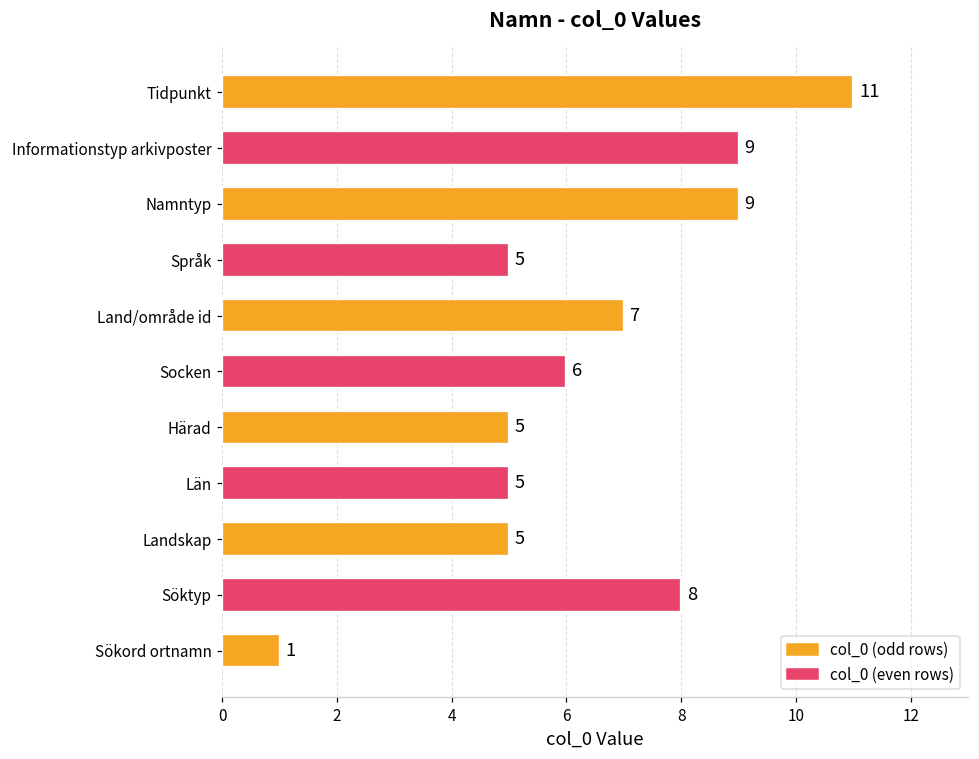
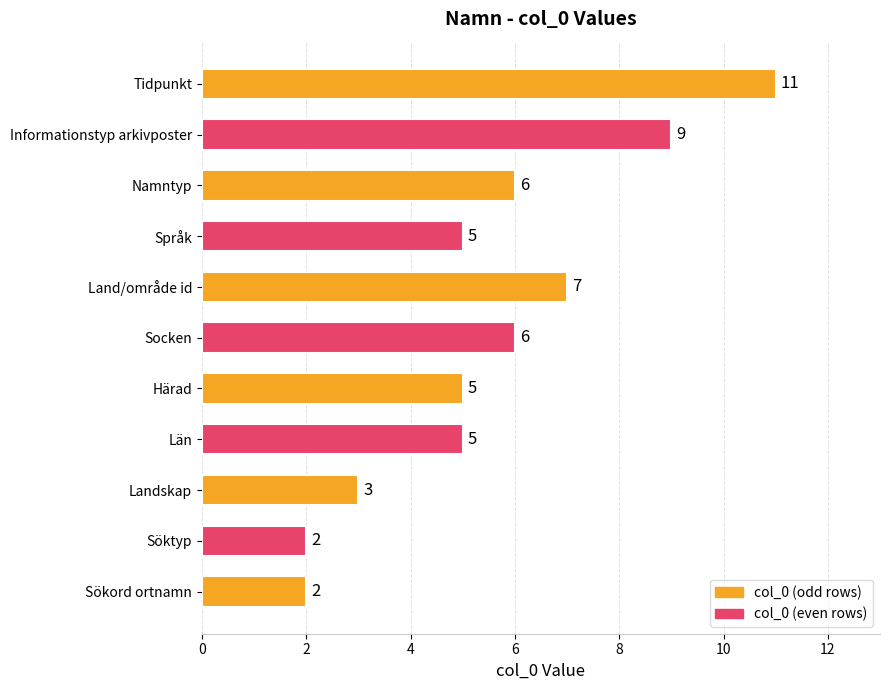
  {
    "Tidpunkt": 11,
    "Informationstyp arkivposter": 9,
-   "Namntyp": 9,
+   "Namntyp": 6,
    "Språk": 5,
    "Land/område id": 7,
    "Socken": 6,
    "Härad": 5,
    "Län": 5,
-   "Landskap": 5,
-   "Söktyp": 8,
-   "Sökord ortnamn": 1
+   "Landskap": 3,
+   "Söktyp": 2,
+   "Sökord ortnamn": 2
  }
